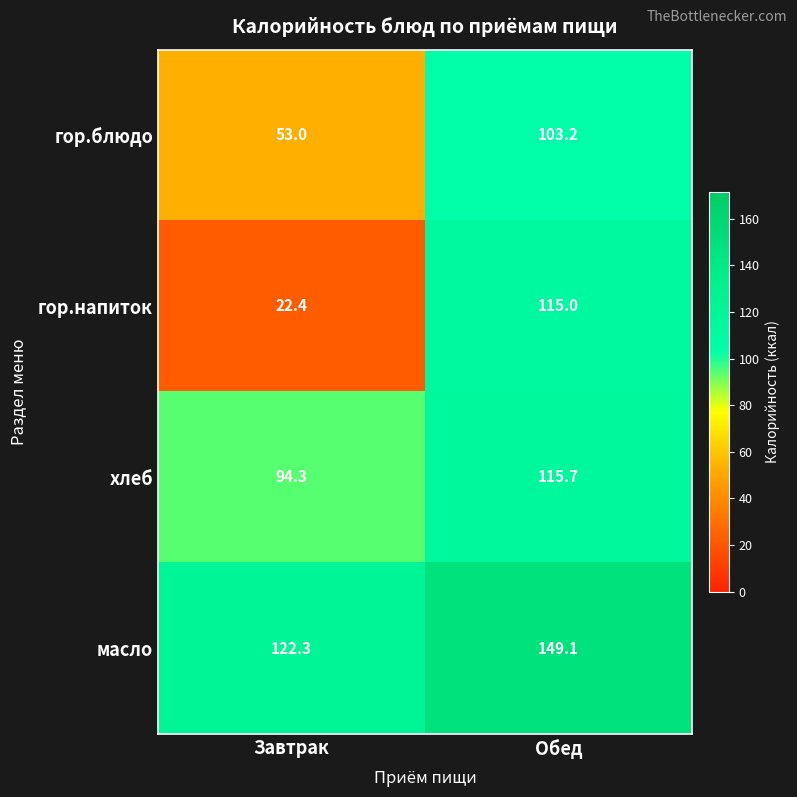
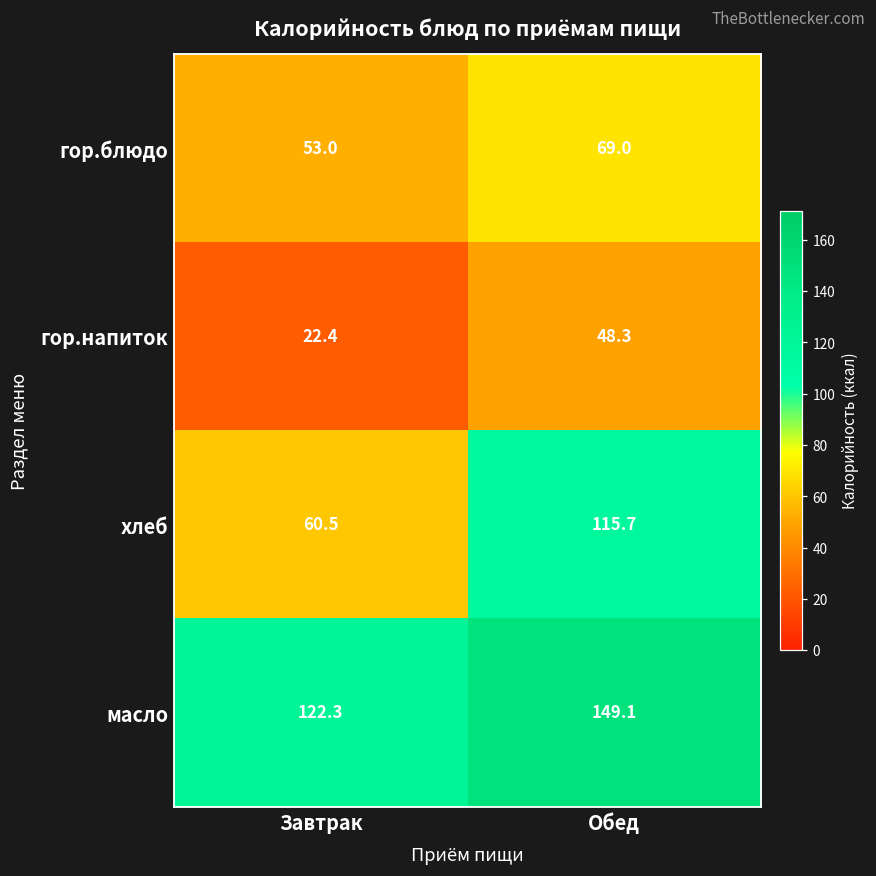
  {
    "гор.блюдо": {
      "Завтрак": 53.0,
-     "Обед": 103.2
+     "Обед": 69.0
    },
    "гор.напиток": {
      "Завтрак": 22.4,
-     "Обед": 115.0
+     "Обед": 48.3
    },
    "хлеб": {
-     "Завтрак": 94.3,
+     "Завтрак": 60.5,
      "Обед": 115.7
    },
    "масло": {
      "Завтрак": 122.3,
      "Обед": 149.1
    }
  }
